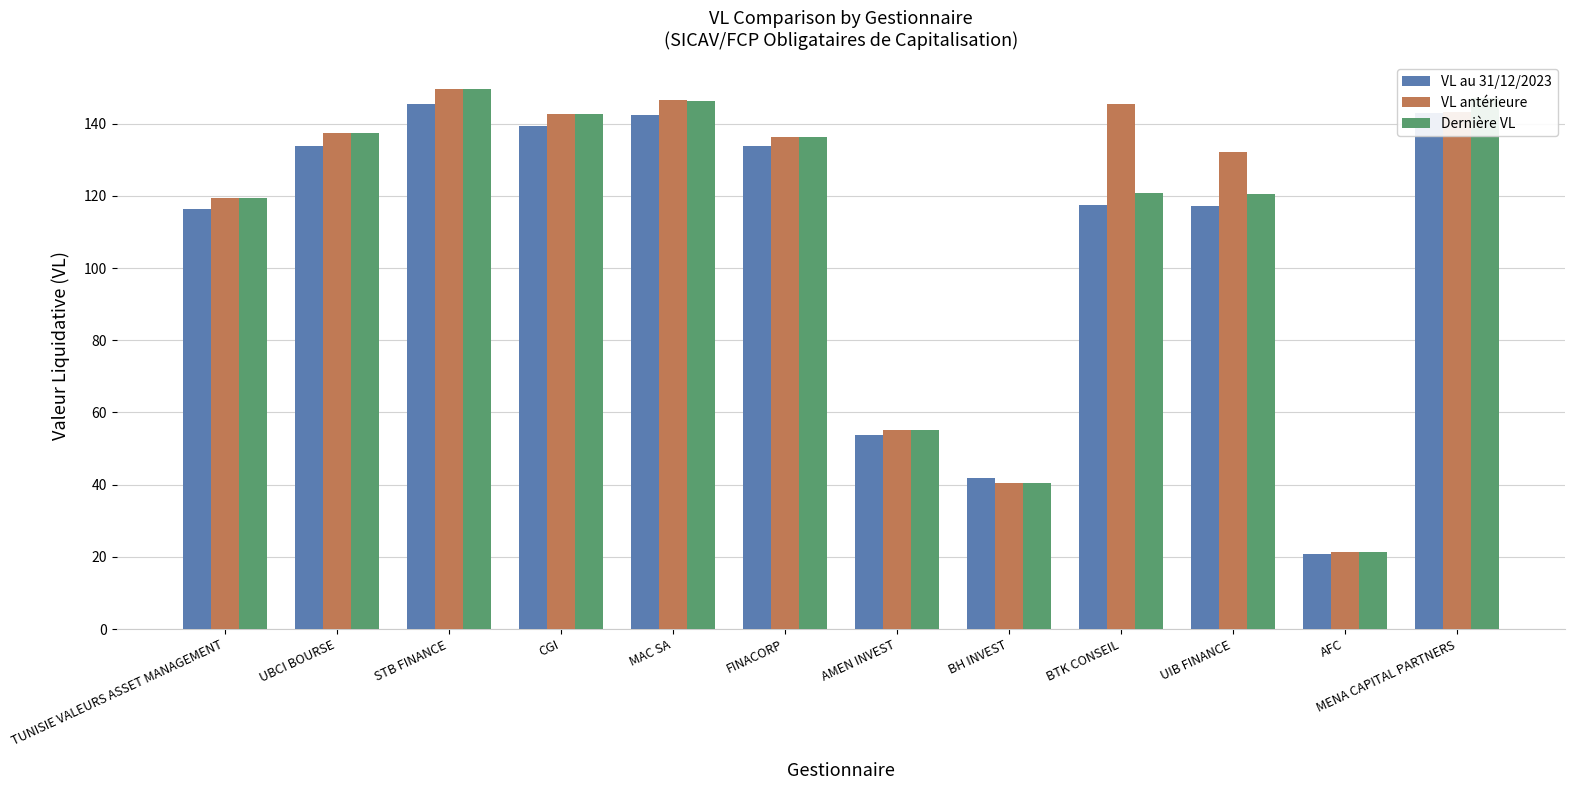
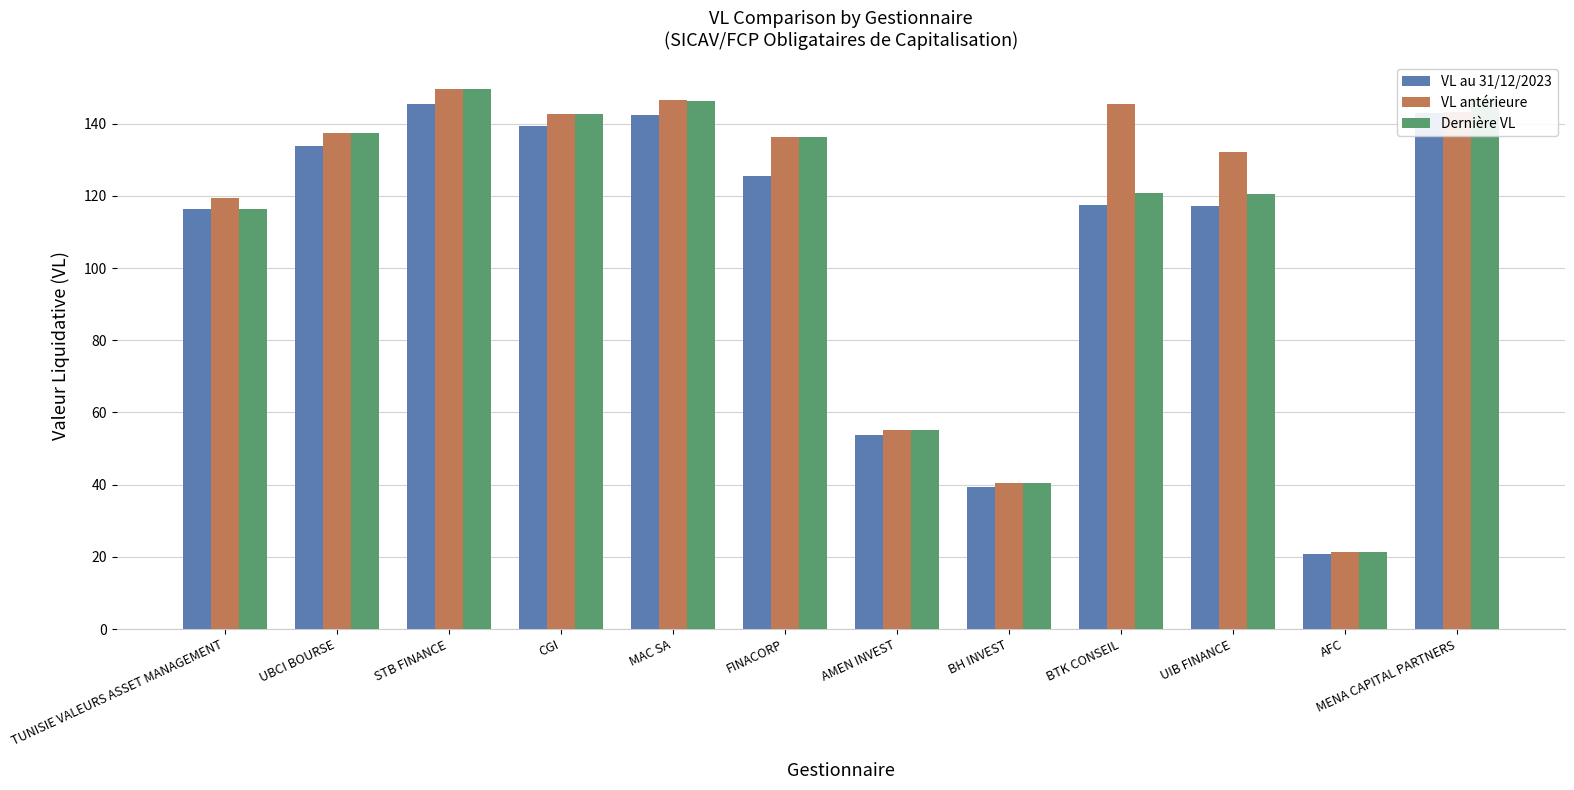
  {
    "VL au 31/12/2023": {
      "TUNISIE VALEURS ASSET MANAGEMENT": 116,
      "UBCI BOURSE": 134,
      "STB FINANCE": 146,
      "CGI": 139,
      "MAC SA": 142,
-     "FINACORP": 134,
+     "FINACORP": 125,
      "AMEN INVEST": 54,
-     "BH INVEST": 42,
+     "BH INVEST": 39,
      "BTK CONSEIL": 117,
      "UIB FINANCE": 117,
      "AFC": 21
    },
    "VL antérieure": {
      "TUNISIE VALEURS ASSET MANAGEMENT": 119,
      "UBCI BOURSE": 137,
      "STB FINANCE": 150,
      "CGI": 143,
      "MAC SA": 147,
      "FINACORP": 136,
      "AMEN INVEST": 55,
      "BH INVEST": 41,
      "BTK CONSEIL": 146,
      "UIB FINANCE": 132,
      "AFC": 21
    },
    "Dernière VL": {
-     "TUNISIE VALEURS ASSET MANAGEMENT": 119,
+     "TUNISIE VALEURS ASSET MANAGEMENT": 116,
      "UBCI BOURSE": 137,
      "STB FINANCE": 150,
      "CGI": 143,
      "MAC SA": 146,
      "FINACORP": 136,
      "AMEN INVEST": 55,
      "BH INVEST": 41,
      "BTK CONSEIL": 121,
      "UIB FINANCE": 121,
      "AFC": 21
    }
  }
